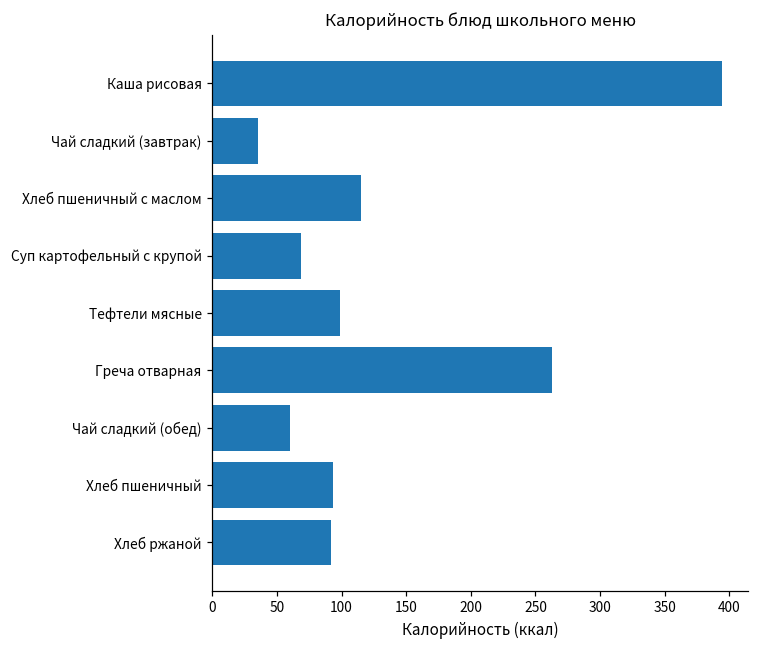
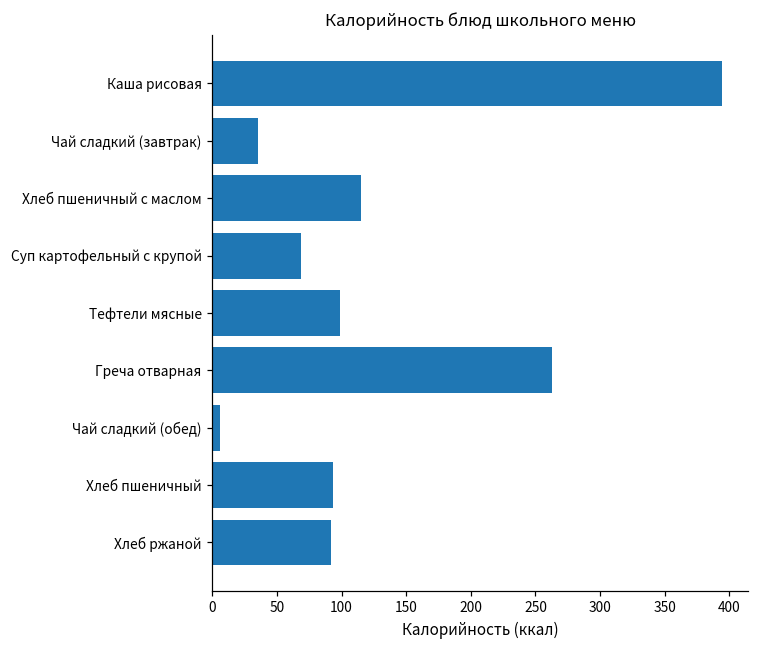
  {
    "Каша рисовая": 395,
    "Чай сладкий (завтрак)": 35,
    "Хлеб пшеничный с маслом": 115,
    "Суп картофельный с крупой": 69,
    "Тефтели мясные": 99,
    "Греча отварная": 263,
-   "Чай сладкий (обед)": 60,
+   "Чай сладкий (обед)": 6,
    "Хлеб пшеничный": 94,
    "Хлеб ржаной": 92
  }
